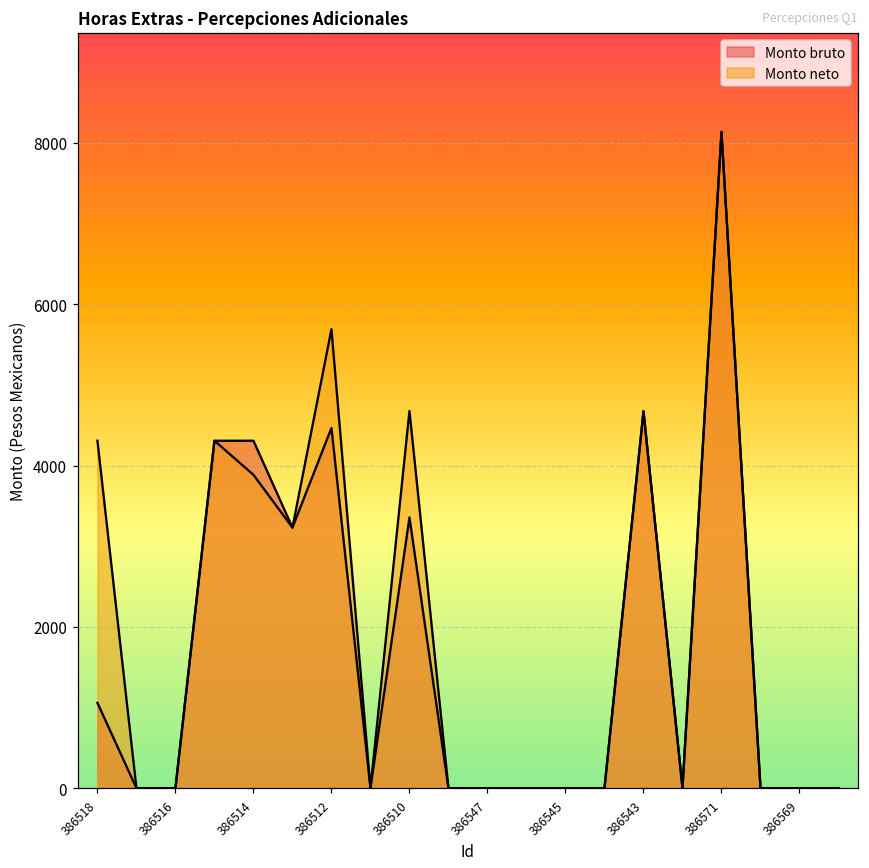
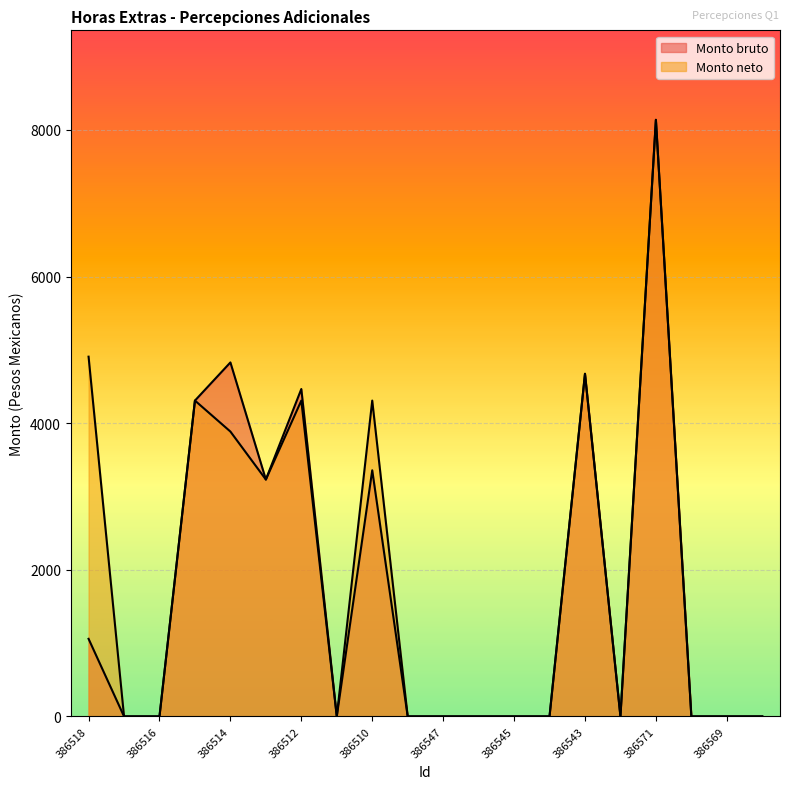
  {
    "Monto bruto": {
      "386518": 1100,
-     "386514": 4300,
+     "386514": 4800,
      "386512": 4500,
      "386510": 3400
    },
    "Monto neto": {
-     "386518": 4300,
+     "386518": 4900,
      "386514": 3900,
-     "386512": 5700,
-     "386510": 4700
+     "386512": 4300,
+     "386510": 4300
    }
  }
